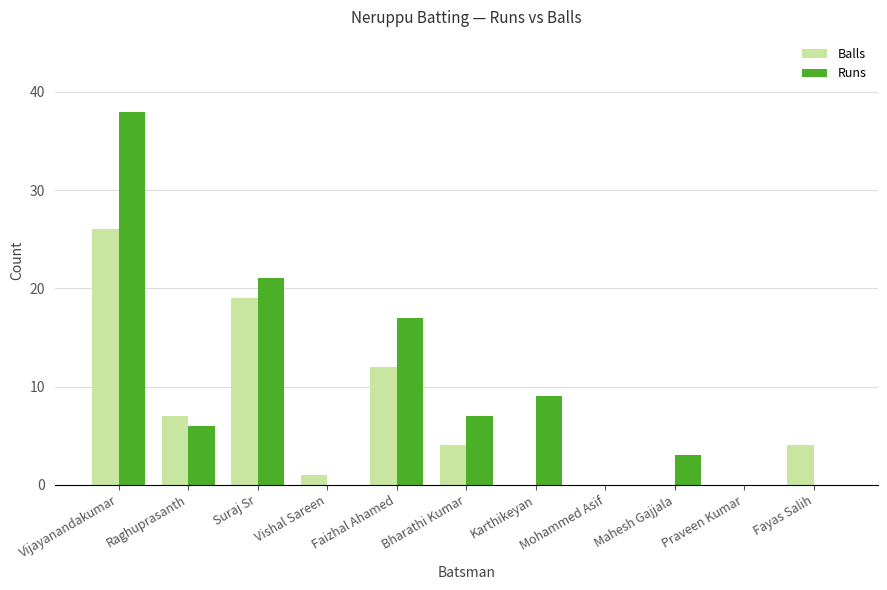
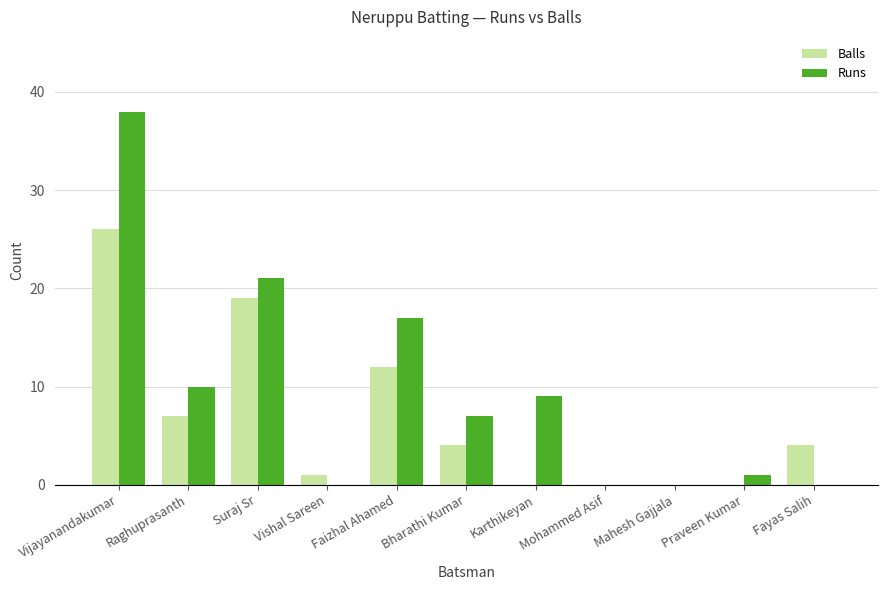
  {
    "Balls": {
      "Vijayanandakumar": 26,
      "Raghuprasanth": 7,
      "Suraj Sr": 19,
      "Vishal Sareen": 1,
      "Faizhal Ahamed": 12,
      "Bharathi Kumar": 4,
      "Karthikeyan": 0,
      "Mohammed Asif": 0,
      "Mahesh Gajjala": 0,
      "Praveen Kumar": 0,
      "Fayas Salih": 4
    },
    "Runs": {
      "Vijayanandakumar": 38,
-     "Raghuprasanth": 6,
+     "Raghuprasanth": 10,
      "Suraj Sr": 21,
      "Vishal Sareen": 0,
      "Faizhal Ahamed": 17,
      "Bharathi Kumar": 7,
      "Karthikeyan": 9,
      "Mohammed Asif": 0,
-     "Mahesh Gajjala": 3,
-     "Praveen Kumar": 0,
+     "Mahesh Gajjala": 0,
+     "Praveen Kumar": 1,
      "Fayas Salih": 0
    }
  }
